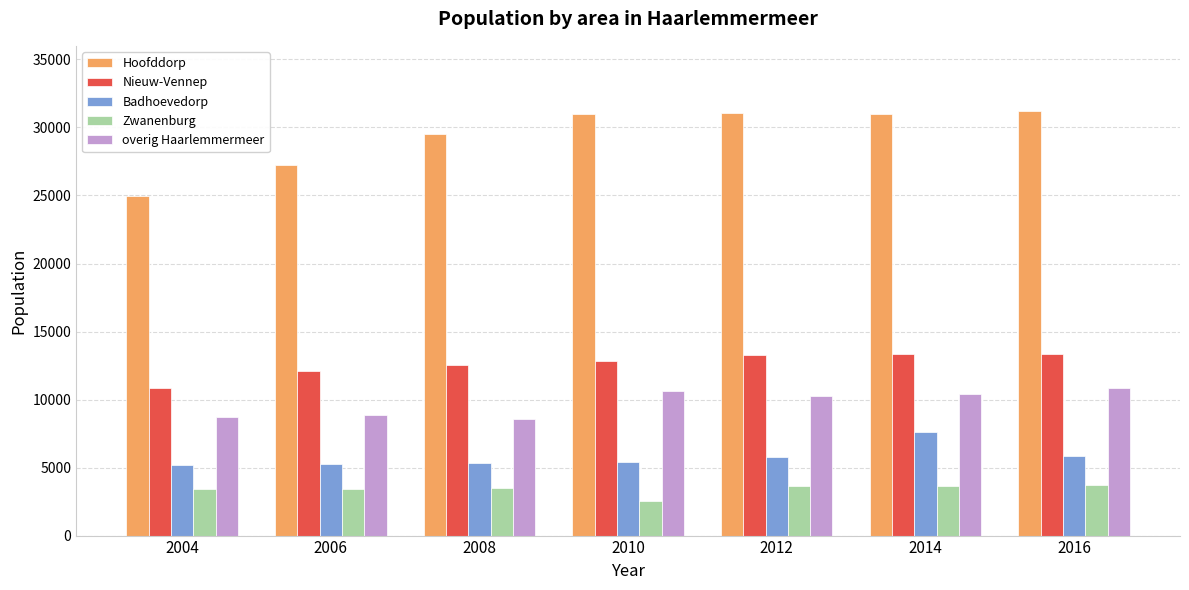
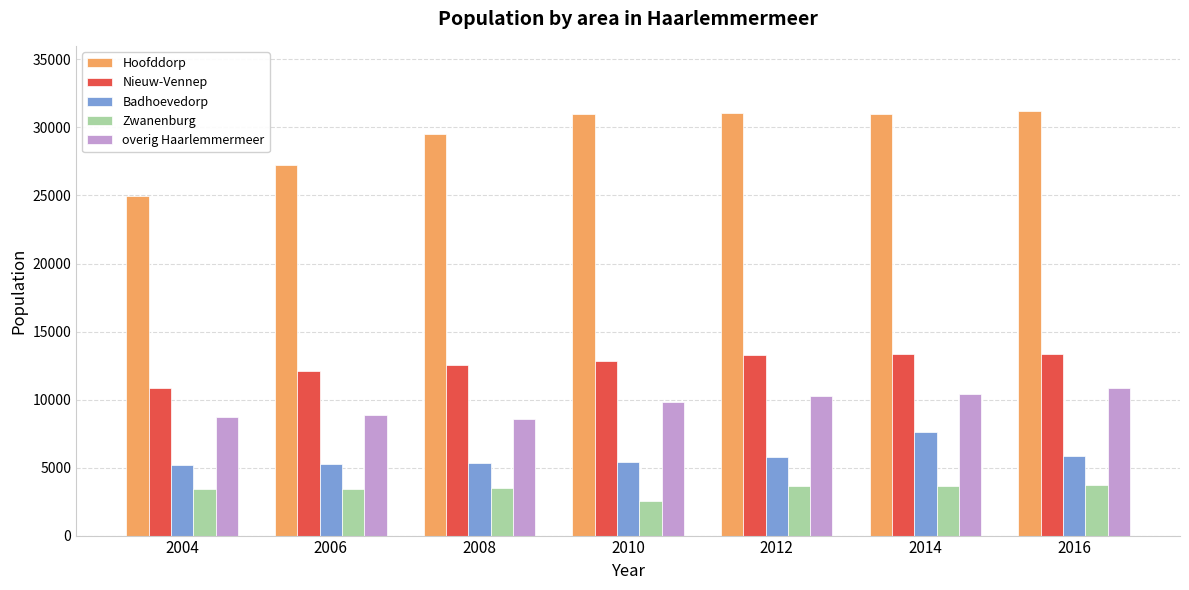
  {
    "Hoofddorp": {
      "2004": 25000,
      "2006": 27200,
      "2008": 29500,
      "2010": 31000,
      "2012": 31000,
      "2014": 31000,
      "2016": 31200
    },
    "Nieuw-Vennep": {
      "2004": 10800,
      "2006": 12100,
      "2008": 12500,
      "2010": 12800,
      "2012": 13300,
      "2014": 13300,
      "2016": 13400
    },
    "Badhoevedorp": {
      "2004": 5200,
      "2006": 5300,
      "2008": 5300,
      "2010": 5400,
      "2012": 5800,
      "2014": 7600,
      "2016": 5900
    },
    "Zwanenburg": {
      "2004": 3400,
      "2006": 3400,
      "2008": 3500,
      "2010": 2500,
      "2012": 3700,
      "2014": 3700,
      "2016": 3700
    },
    "overig Haarlemmermeer": {
      "2004": 8700,
      "2006": 8900,
      "2008": 8600,
-     "2010": 10700,
+     "2010": 9800,
      "2012": 10200,
      "2014": 10400,
      "2016": 10900
    }
  }
